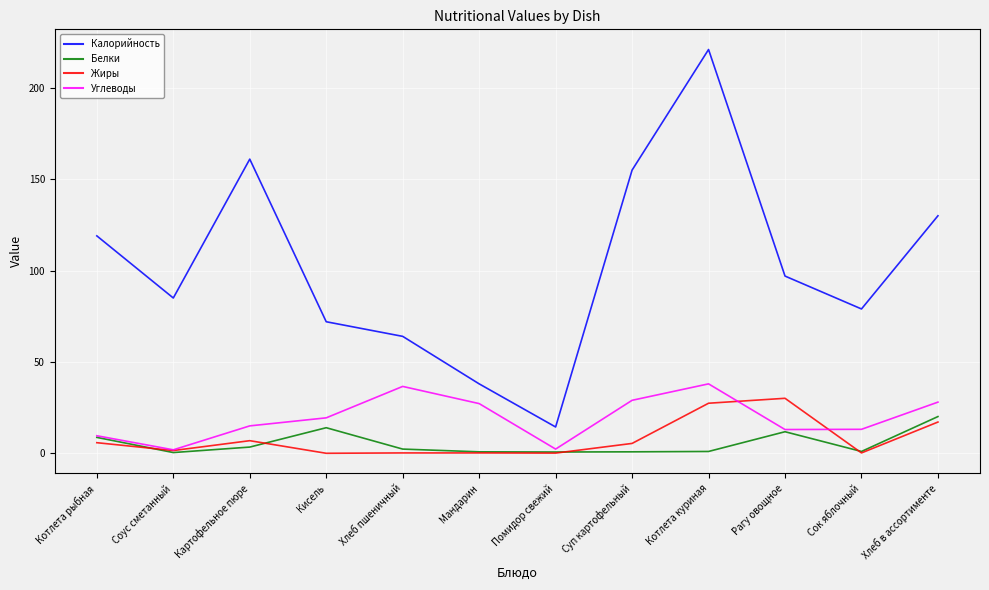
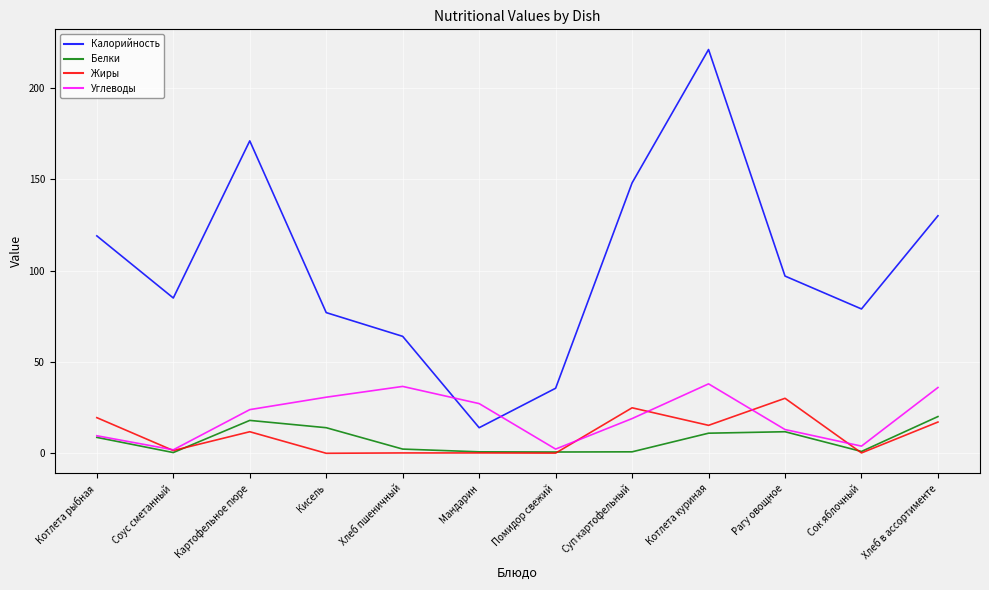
  {
    "Калорийность": {
      "Котлета рыбная": 119,
      "Соус сметанный": 85,
-     "Картофельное пюре": 161,
-     "Кисель": 72,
+     "Картофельное пюре": 171,
+     "Кисель": 77,
      "Хлеб пшеничный": 64,
-     "Мандарин": 38,
-     "Помидор свежий": 14,
-     "Суп картофельный": 155,
+     "Мандарин": 14,
+     "Помидор свежий": 36,
+     "Суп картофельный": 148,
      "Котлета куриная": 221,
      "Рагу овощное": 97,
      "Сок яблочный": 79,
      "Хлеб в ассортименте": 130
    },
    "Белки": {
-     "Картофельное пюре": 3,
+     "Картофельное пюре": 18,
      "Кисель": 14,
      "Хлеб пшеничный": 2,
      "Суп картофельный": 1,
-     "Котлета куриная": 1,
+     "Котлета куриная": 11,
      "Хлеб в ассортименте": 20
    },
    "Жиры": {
-     "Котлета рыбная": 6,
-     "Картофельное пюре": 7,
+     "Котлета рыбная": 20,
+     "Картофельное пюре": 12,
      "Кисель": 0,
      "Хлеб пшеничный": 0,
-     "Суп картофельный": 5,
-     "Котлета куриная": 27,
+     "Суп картофельный": 25,
+     "Котлета куриная": 15,
      "Рагу овощное": 30,
      "Хлеб в ассортименте": 17
    },
    "Углеводы": {
-     "Картофельное пюре": 15,
-     "Кисель": 19,
+     "Картофельное пюре": 24,
+     "Кисель": 31,
      "Хлеб пшеничный": 37,
      "Мандарин": 27,
      "Помидор свежий": 2,
-     "Суп картофельный": 29,
+     "Суп картофельный": 19,
      "Котлета куриная": 38,
-     "Сок яблочный": 13,
-     "Хлеб в ассортименте": 28
+     "Сок яблочный": 4,
+     "Хлеб в ассортименте": 36
    }
  }
